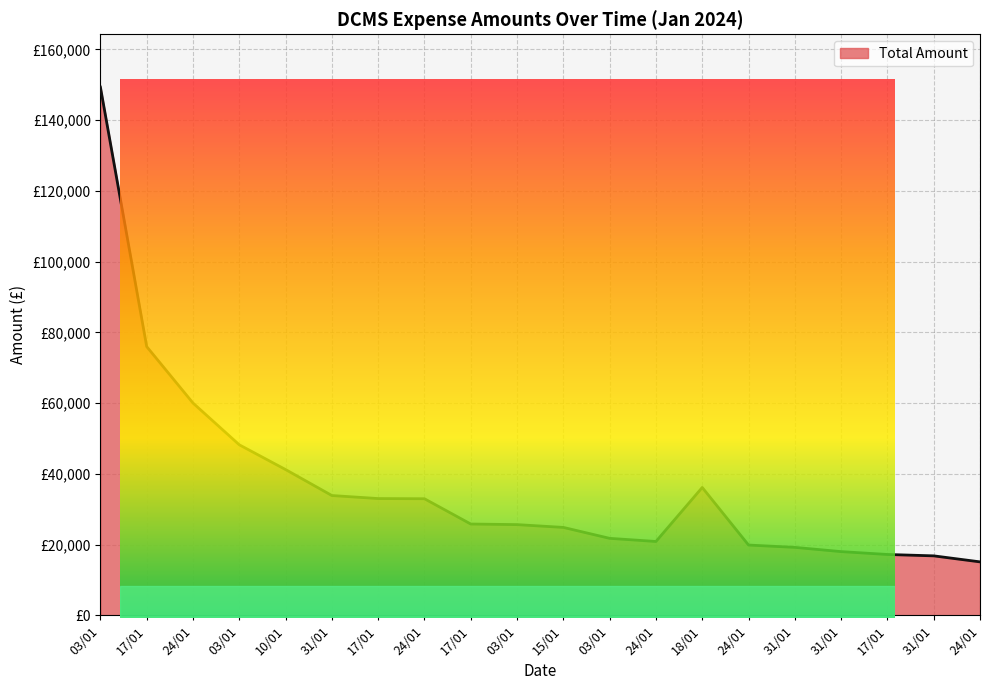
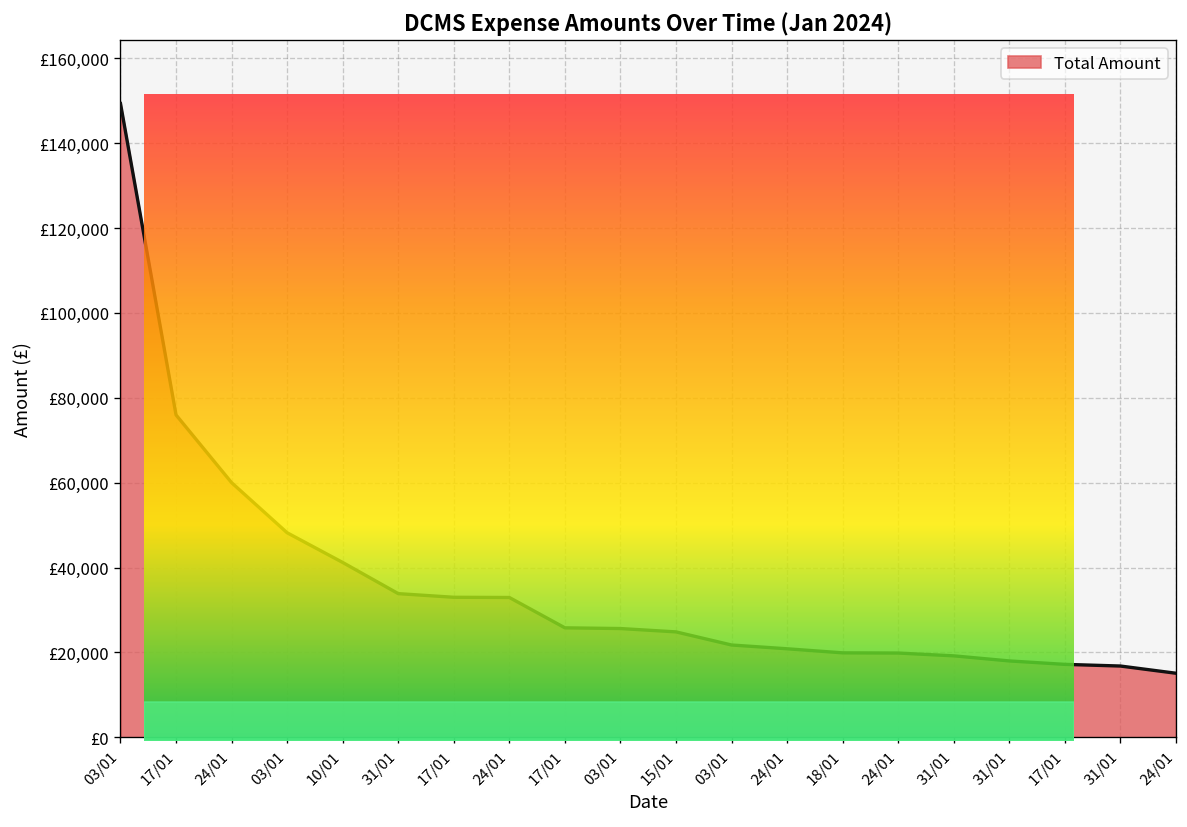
  {
    "10/01": "£41,000",
    "15/01": "£25,000",
-   "18/01": "£36,000"
+   "18/01": "£20,000"
  }
